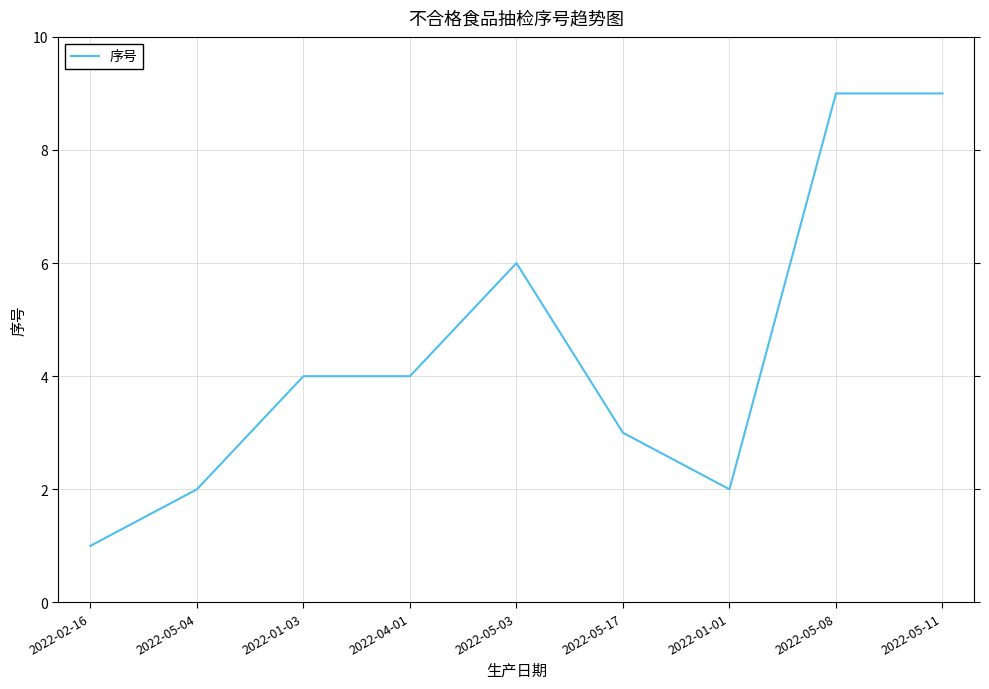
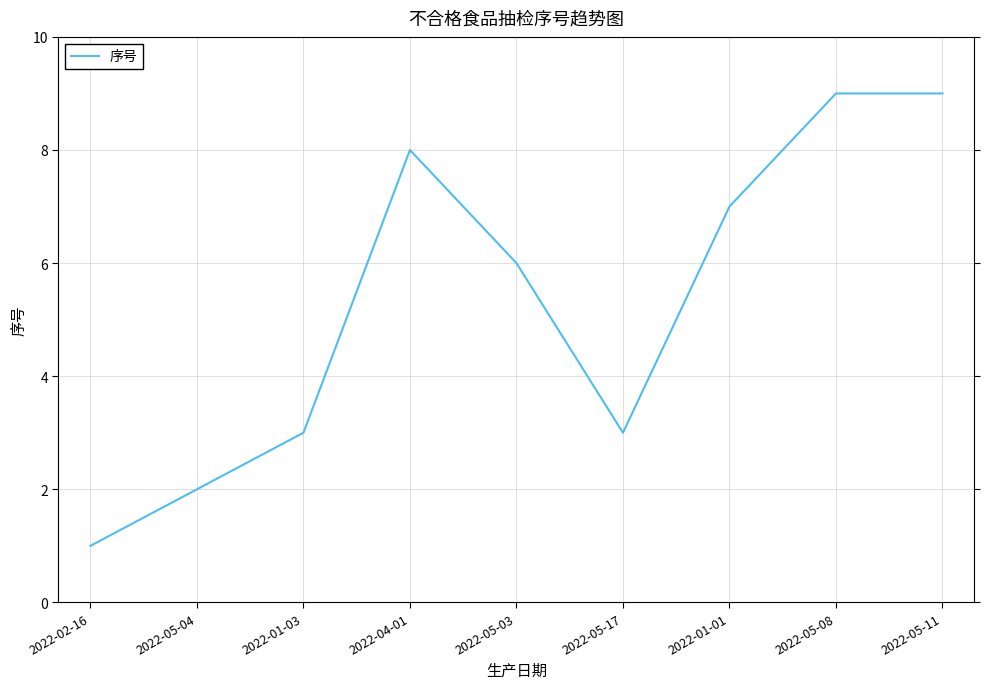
  {
    "2022-02-16": 1,
    "2022-05-04": 2,
-   "2022-01-03": 4,
-   "2022-04-01": 4,
+   "2022-01-03": 3,
+   "2022-04-01": 8,
    "2022-05-03": 6,
    "2022-05-17": 3,
-   "2022-01-01": 2,
+   "2022-01-01": 7,
    "2022-05-08": 9,
    "2022-05-11": 9
  }
